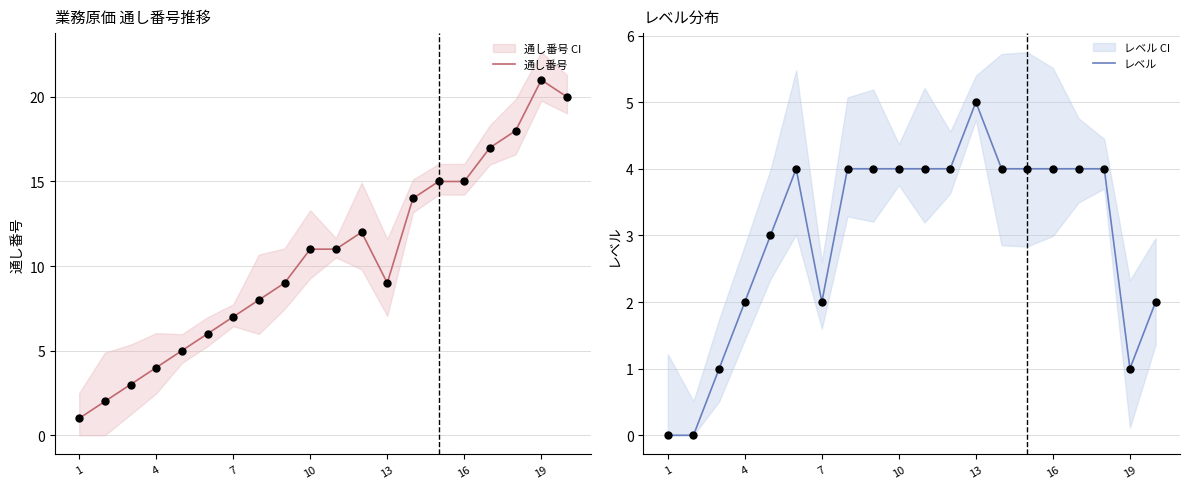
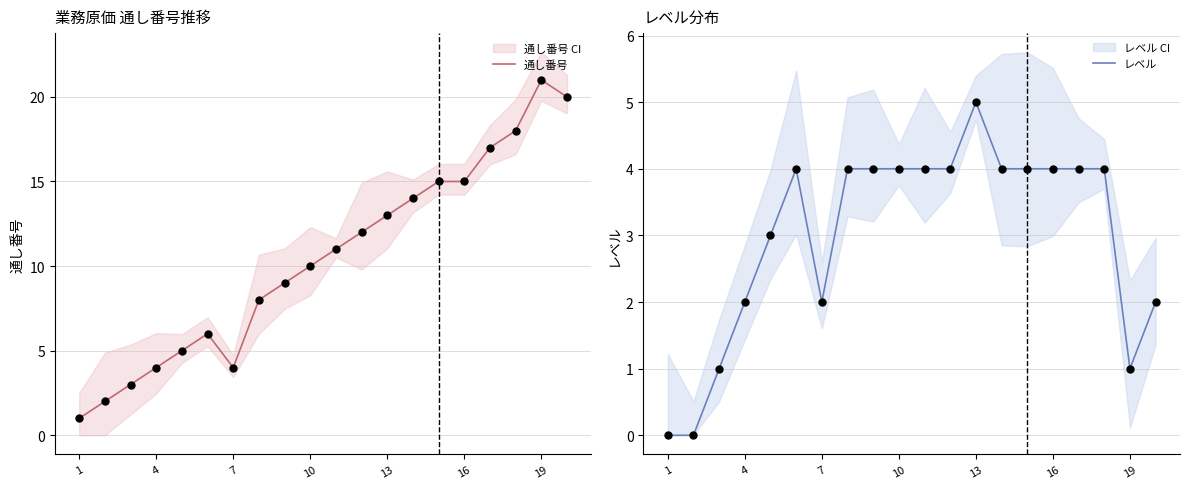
  {
    "業務原価 通し番号推移": {
      "通し番号": {
        "1": 1,
        "4": 4,
-       "7": 7,
-       "10": 11,
-       "13": 9,
+       "7": 4,
+       "10": 10,
+       "13": 13,
        "16": 15,
        "19": 21
      },
      "通し番号 CI": {
        "1": 2.5
      }
    },
    "レベル分布": {
      "レベル": {
        "1": 0.0,
        "4": 2.0,
        "7": 2.0,
        "10": 4.0,
        "13": 5.0,
        "16": 4.0,
        "19": 1.0
      },
      "レベル CI": {
        "1": 1.2
      }
    }
  }
